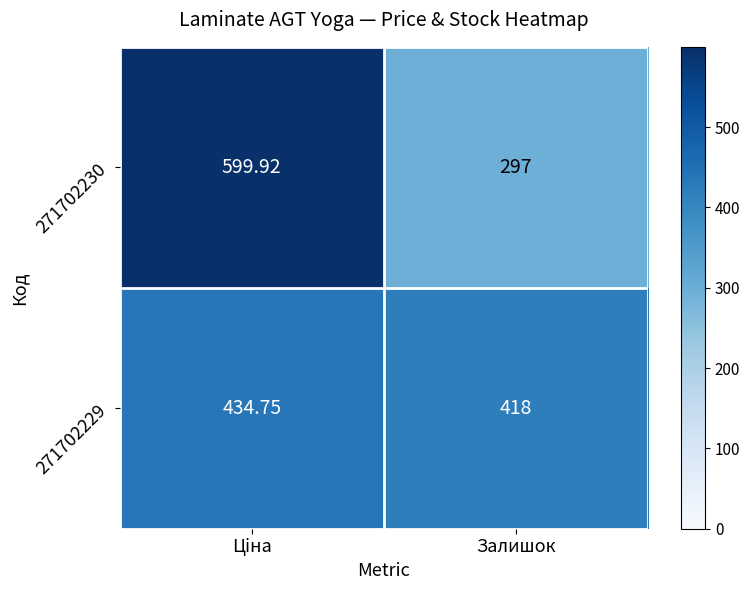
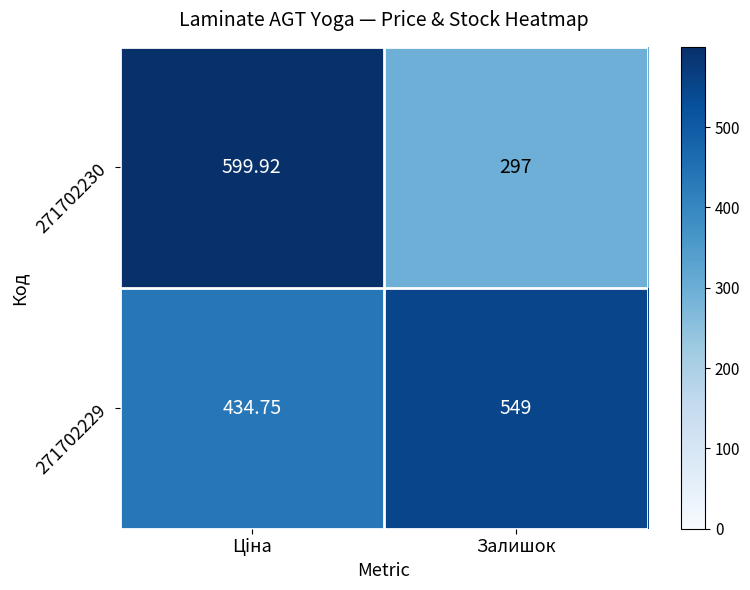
  {
    "271702230": {
      "Ціна": 599.92,
      "Залишок": 297
    },
    "271702229": {
      "Ціна": 434.75,
-     "Залишок": 418
+     "Залишок": 549
    }
  }
